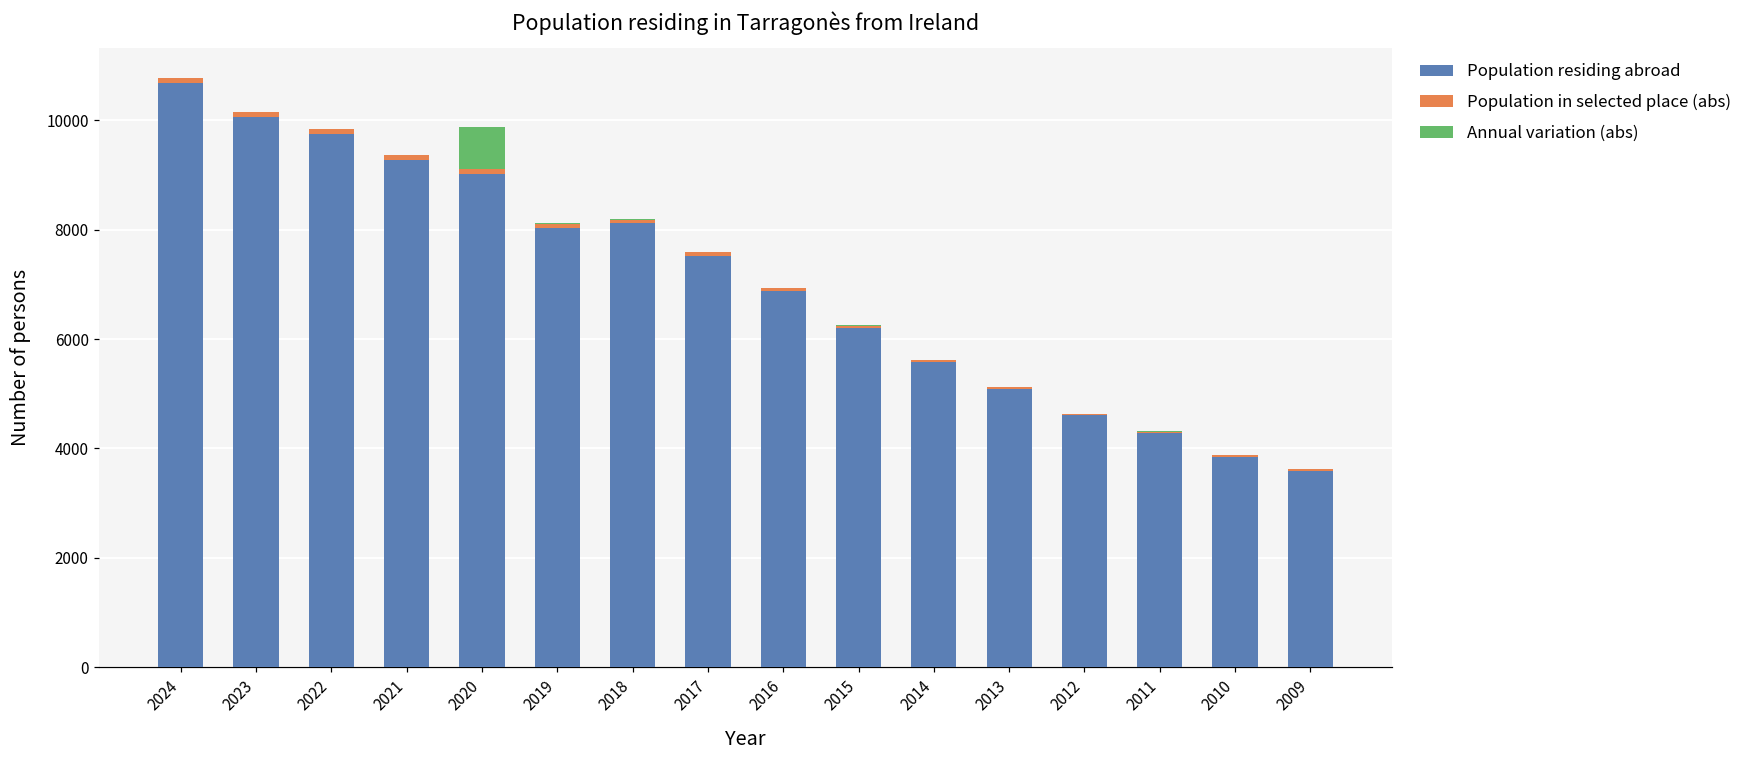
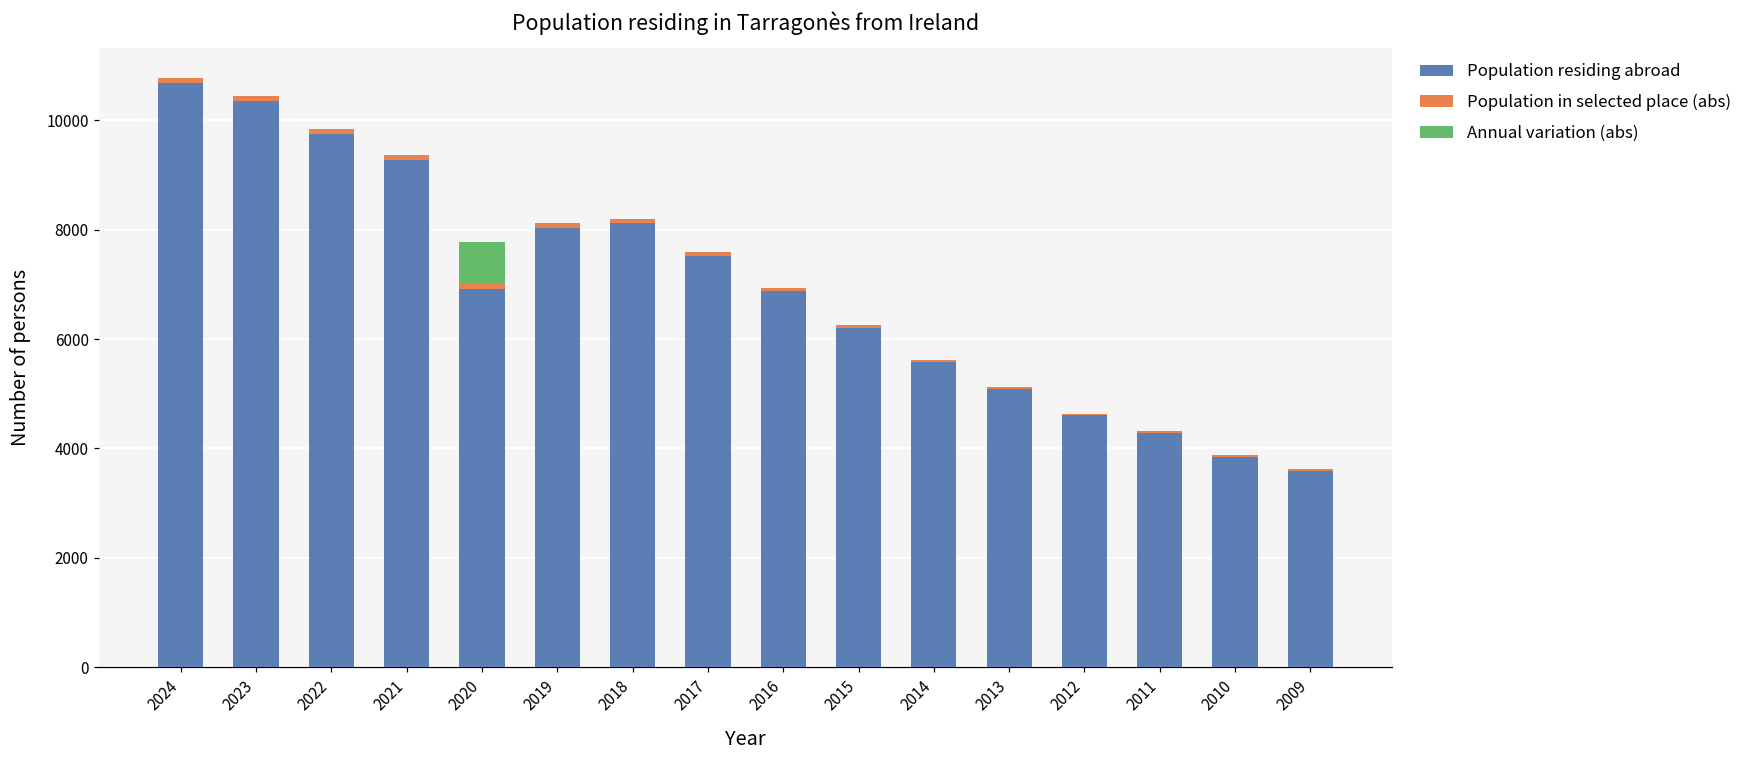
  {
    "Population residing abroad": {
      "2024": 10700,
-     "2023": 10100,
+     "2023": 10400,
      "2022": 9700,
      "2021": 9300,
-     "2020": 9000,
+     "2020": 6900,
      "2019": 8000,
      "2018": 8100,
      "2017": 7500,
      "2016": 6900,
      "2015": 6200,
      "2014": 5600,
      "2013": 5100,
      "2012": 4600,
      "2011": 4300,
      "2010": 3800,
      "2009": 3600
    },
    "Population in selected place (abs)": {
      "2024": 100,
      "2023": 100,
      "2022": 100,
      "2021": 100,
      "2020": 100,
      "2019": 100,
      "2018": 100,
      "2017": 100
    },
    "Annual variation (abs)": {
      "2023": 0,
      "2022": 0,
      "2020": 800,
      "2014": 0,
      "2012": 0,
      "2009": 0
    }
  }
